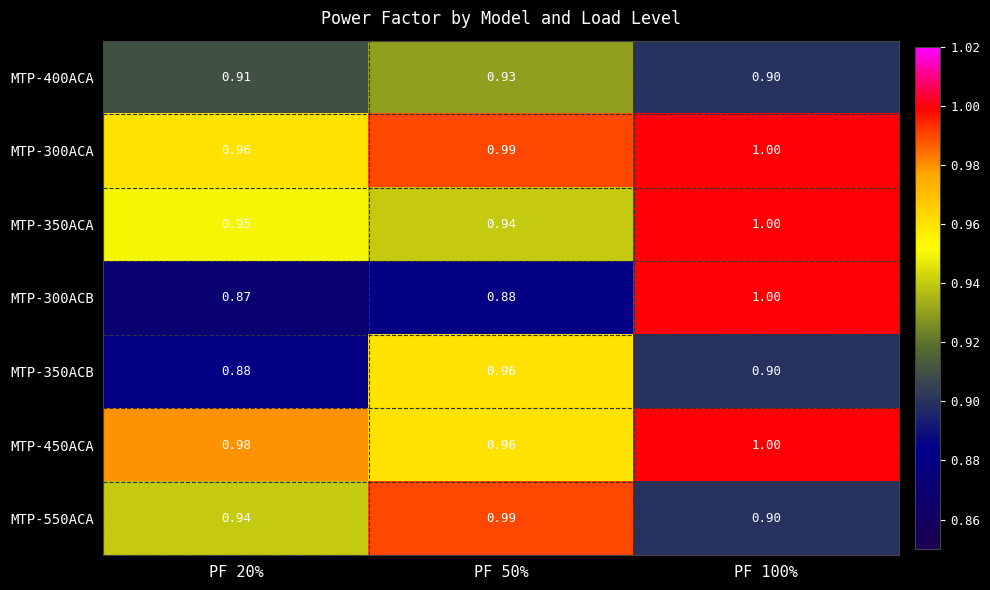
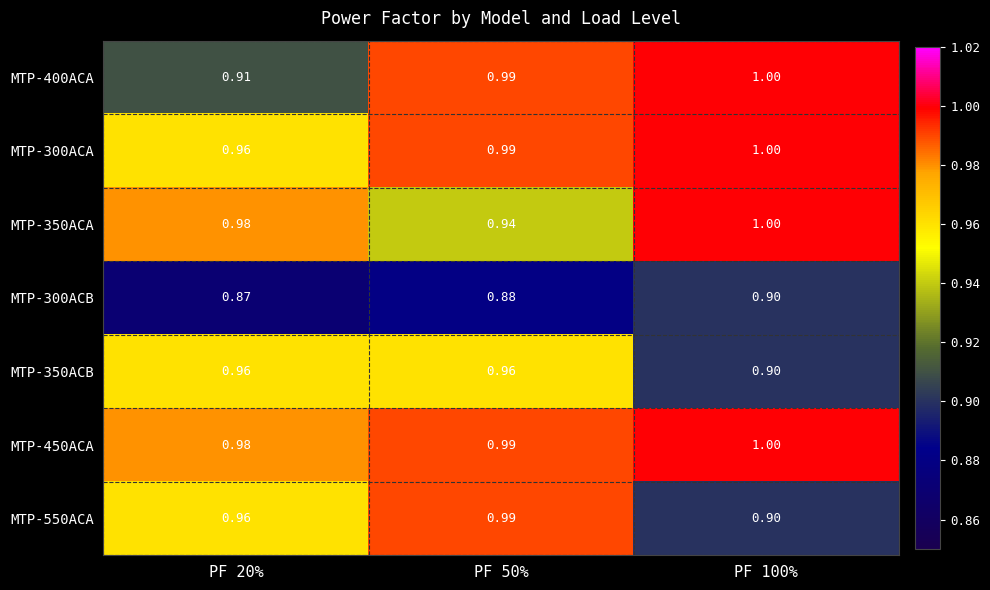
  {
    "MTP-400ACA": {
      "PF 20%": 0.91,
-     "PF 50%": 0.93,
-     "PF 100%": 0.90
+     "PF 50%": 0.99,
+     "PF 100%": 1.00
    },
    "MTP-300ACA": {
      "PF 20%": 0.96,
      "PF 50%": 0.99,
      "PF 100%": 1.00
    },
    "MTP-350ACA": {
-     "PF 20%": 0.95,
+     "PF 20%": 0.98,
      "PF 50%": 0.94,
      "PF 100%": 1.00
    },
    "MTP-300ACB": {
      "PF 20%": 0.87,
      "PF 50%": 0.88,
-     "PF 100%": 1.00
+     "PF 100%": 0.90
    },
    "MTP-350ACB": {
-     "PF 20%": 0.88,
+     "PF 20%": 0.96,
      "PF 50%": 0.96,
      "PF 100%": 0.90
    },
    "MTP-450ACA": {
      "PF 20%": 0.98,
-     "PF 50%": 0.96,
+     "PF 50%": 0.99,
      "PF 100%": 1.00
    },
    "MTP-550ACA": {
-     "PF 20%": 0.94,
+     "PF 20%": 0.96,
      "PF 50%": 0.99,
      "PF 100%": 0.90
    }
  }
